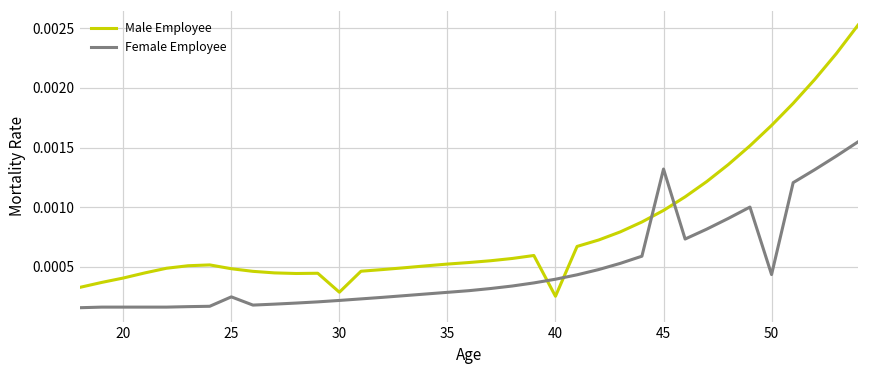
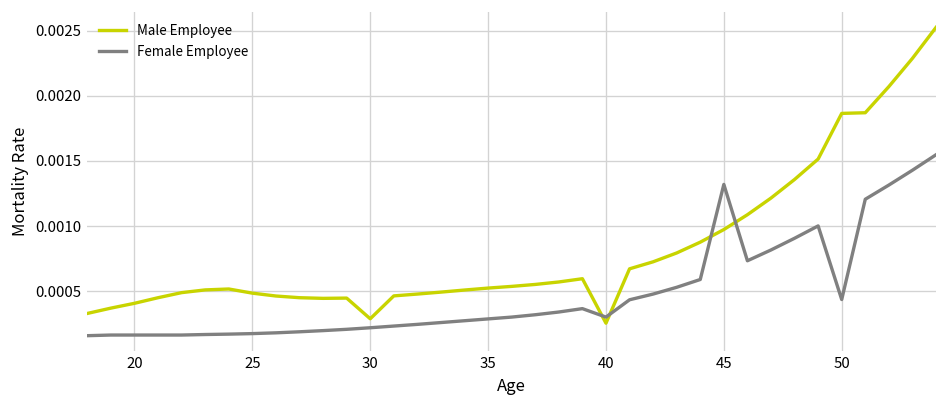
  {
    "Male Employee": {
      "20": 0.00041,
      "25": 0.00048,
      "30": 0.00029,
      "35": 0.00052,
      "40": 0.00025,
      "45": 0.00097,
-     "50": 0.00169
+     "50": 0.00187
    },
    "Female Employee": {
      "20": 0.00016,
-     "25": 0.00025,
+     "25": 0.00017,
      "30": 0.00022,
      "35": 0.00029,
-     "40": 0.00040,
+     "40": 0.00030,
      "45": 0.00132,
      "50": 0.00044
    }
  }
